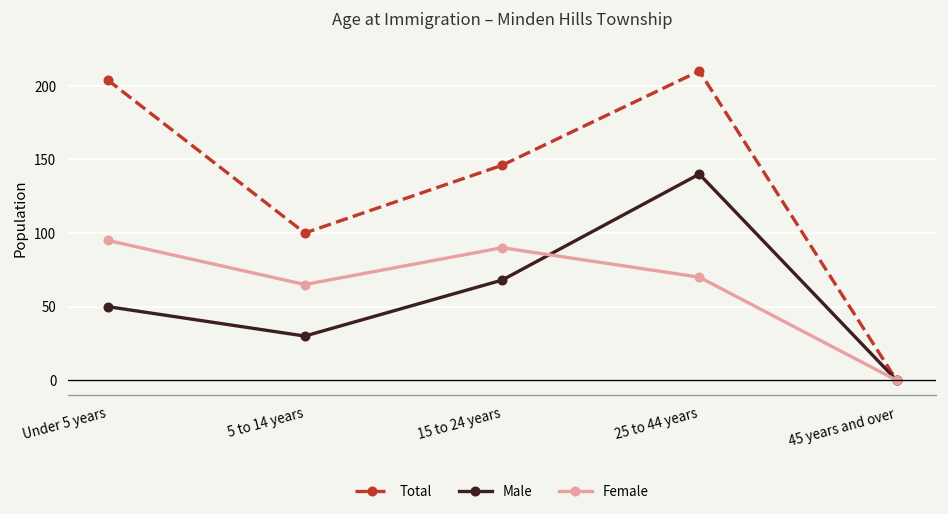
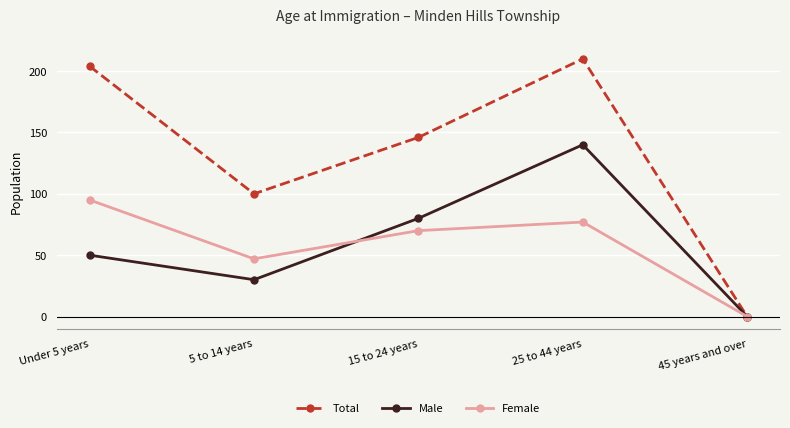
  {
    "Total": {
      "Under 5 years": 204,
      "5 to 14 years": 100,
      "15 to 24 years": 146,
      "25 to 44 years": 210
    },
    "Male": {
      "Under 5 years": 50,
      "5 to 14 years": 30,
-     "15 to 24 years": 68,
+     "15 to 24 years": 80,
      "25 to 44 years": 140
    },
    "Female": {
      "Under 5 years": 95,
-     "5 to 14 years": 65,
-     "15 to 24 years": 90,
-     "25 to 44 years": 70
+     "5 to 14 years": 47,
+     "15 to 24 years": 70,
+     "25 to 44 years": 77
    }
  }
